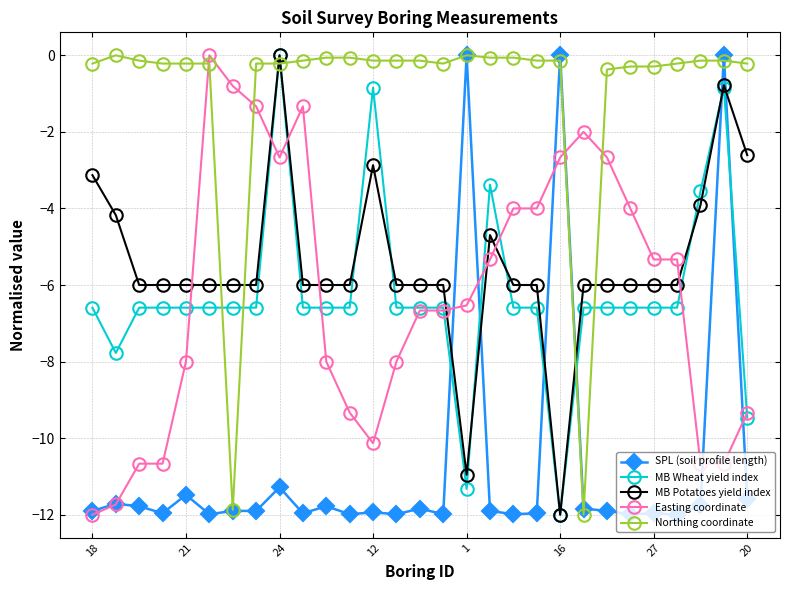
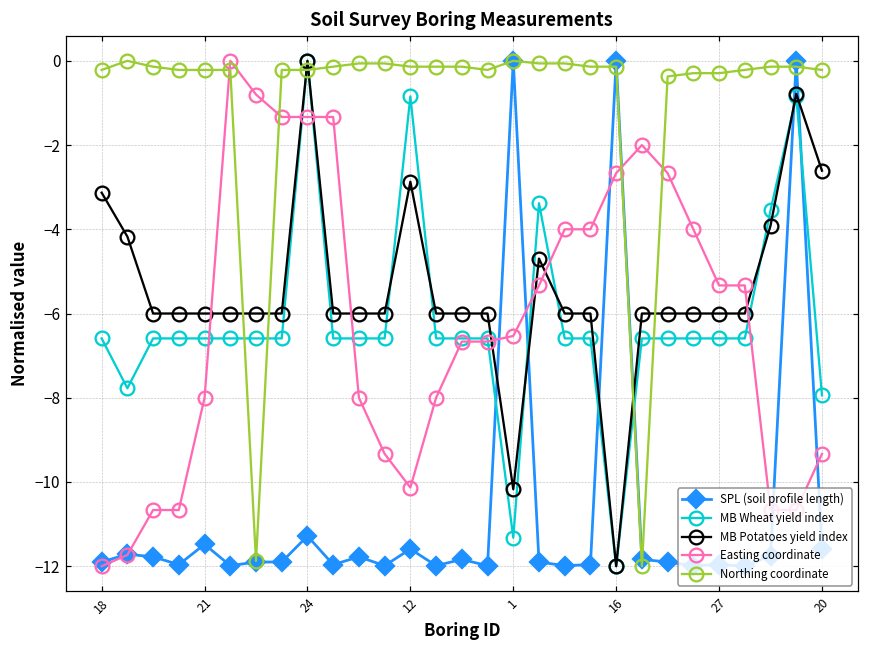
  {
    "SPL (soil profile length)": {
      "18": -11.9,
      "21": -11.5,
      "24": -11.3,
-     "12": -11.9,
+     "12": -11.6,
      "16": 0.0
    },
    "MB Wheat yield index": {
      "18": -6.6,
      "21": -6.6,
      "12": -0.8,
      "1": -11.3,
      "27": -6.6,
-     "20": -9.5
+     "20": -7.9
    },
    "MB Potatoes yield index": {
      "18": -3.1,
      "21": -6.0,
      "12": -2.9,
-     "1": -11.0,
+     "1": -10.2,
      "27": -6.0,
      "20": -2.6
    },
    "Easting coordinate": {
      "18": -12.0,
      "21": -8.0,
-     "24": -2.7,
+     "24": -1.3,
      "12": -10.1,
      "1": -6.5,
      "16": -2.7,
      "27": -5.3,
      "20": -9.3
    },
    "Northing coordinate": {
      "18": -0.2,
      "21": -0.2,
      "24": -0.2,
      "12": -0.1,
      "16": -0.1,
      "27": -0.3,
      "20": -0.2
    }
  }
